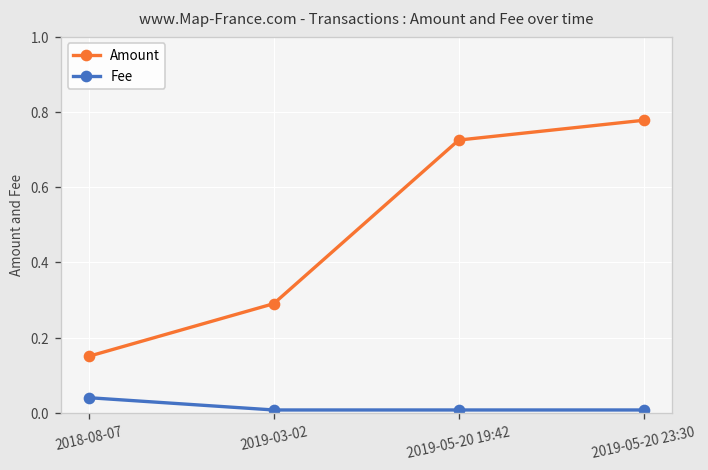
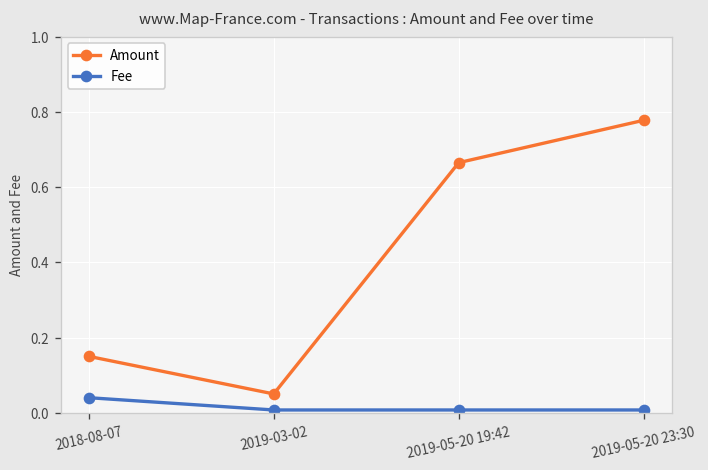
  {
    "Amount": {
      "2018-08-07": 0.15,
-     "2019-03-02": 0.29,
-     "2019-05-20 19:42": 0.73,
+     "2019-03-02": 0.05,
+     "2019-05-20 19:42": 0.67,
      "2019-05-20 23:30": 0.78
    },
    "Fee": {
      "2018-08-07": 0.04,
      "2019-03-02": 0.01,
      "2019-05-20 19:42": 0.01,
      "2019-05-20 23:30": 0.01
    }
  }
